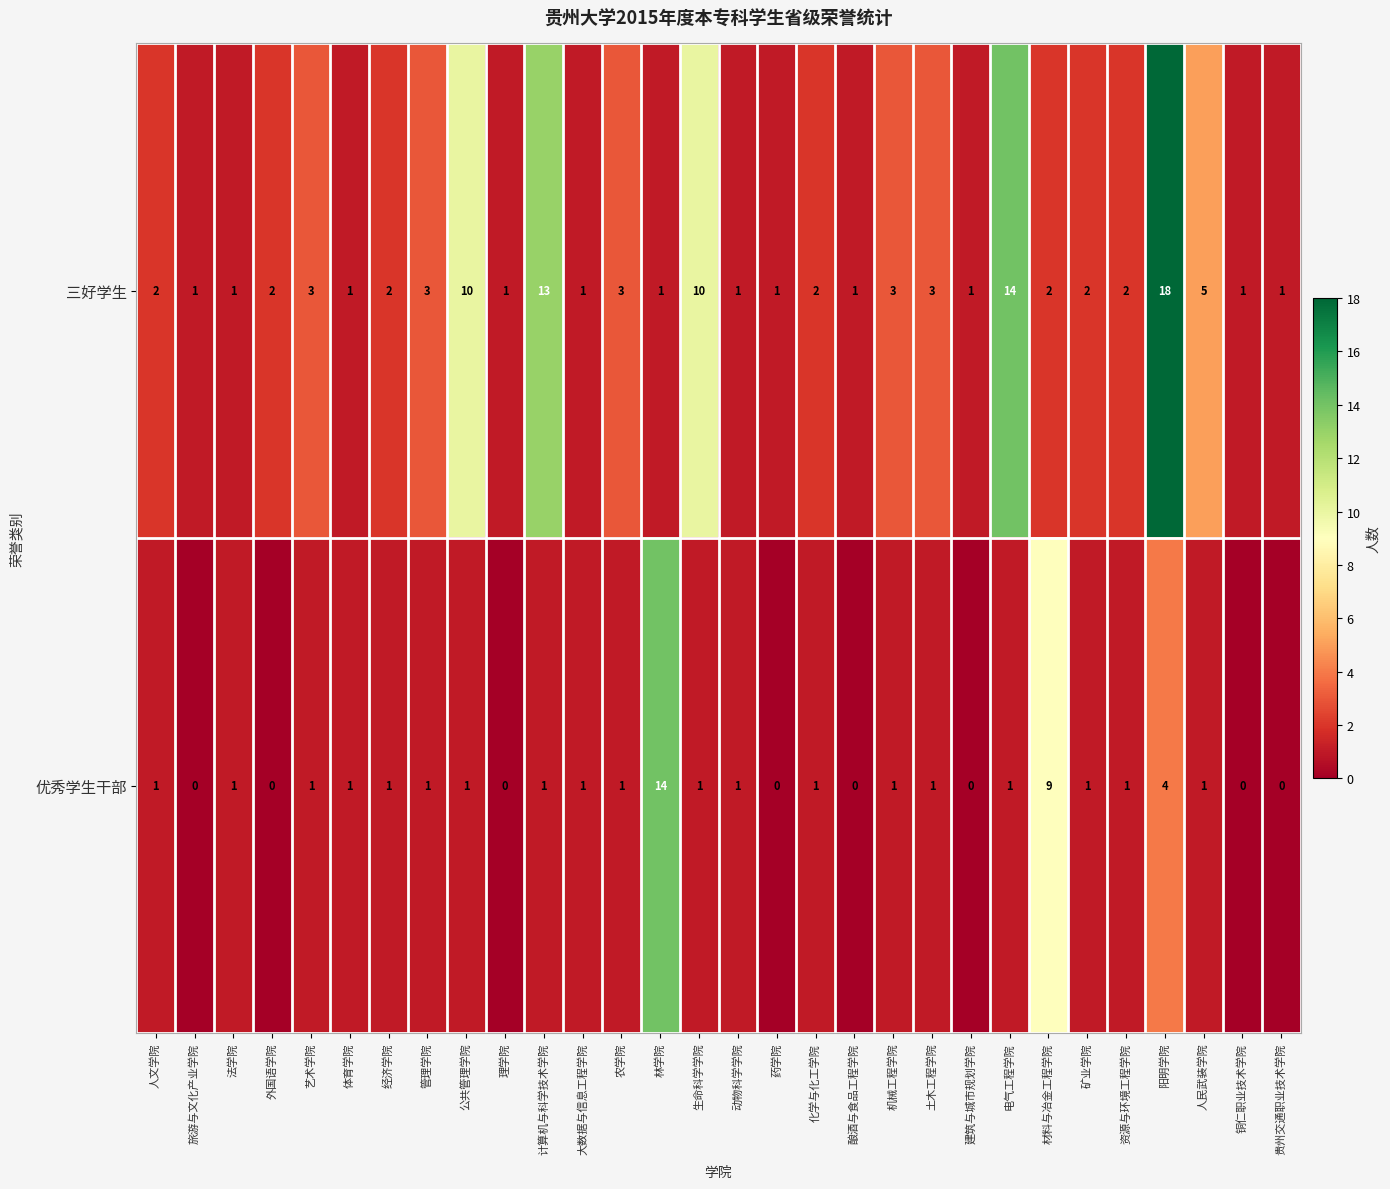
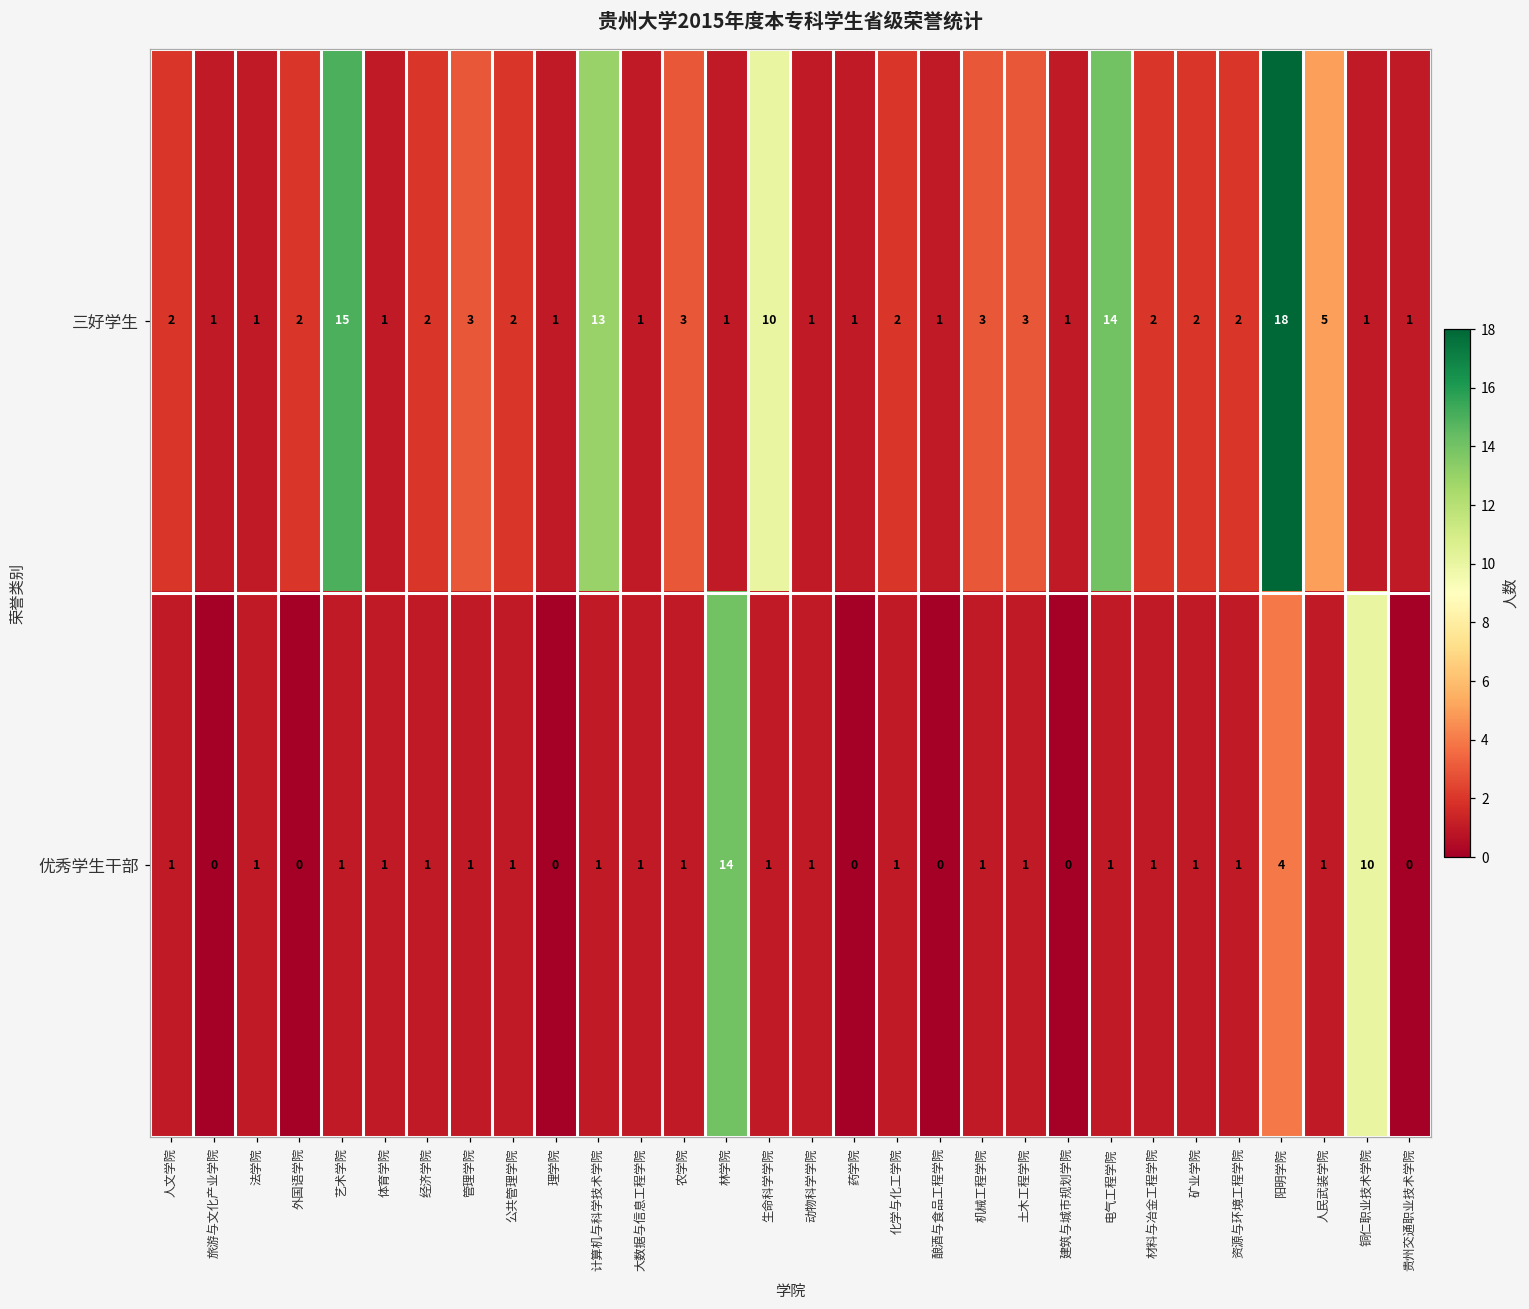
  {
    "三好学生": {
      "人文学院": 2,
      "旅游与文化产业学院": 1,
      "法学院": 1,
      "外国语学院": 2,
-     "艺术学院": 3,
+     "艺术学院": 15,
      "体育学院": 1,
      "经济学院": 2,
      "管理学院": 3,
-     "公共管理学院": 10,
+     "公共管理学院": 2,
      "理学院": 1,
      "计算机与科学技术学院": 13,
      "大数据与信息工程学院": 1,
      "农学院": 3,
      "林学院": 1,
      "生命科学学院": 10,
      "动物科学学院": 1,
      "药学院": 1,
      "化学与化工学院": 2,
      "酿酒与食品工程学院": 1,
      "机械工程学院": 3,
      "土木工程学院": 3,
      "建筑与城市规划学院": 1,
      "电气工程学院": 14,
      "材料与冶金工程学院": 2,
      "矿业学院": 2,
      "资源与环境工程学院": 2,
      "阳明学院": 18,
      "人民武装学院": 5,
      "铜仁职业技术学院": 1,
      "贵州交通职业技术学院": 1
    },
    "优秀学生干部": {
      "人文学院": 1,
      "旅游与文化产业学院": 0,
      "法学院": 1,
      "外国语学院": 0,
      "艺术学院": 1,
      "体育学院": 1,
      "经济学院": 1,
      "管理学院": 1,
      "公共管理学院": 1,
      "理学院": 0,
      "计算机与科学技术学院": 1,
      "大数据与信息工程学院": 1,
      "农学院": 1,
      "林学院": 14,
      "生命科学学院": 1,
      "动物科学学院": 1,
      "药学院": 0,
      "化学与化工学院": 1,
      "酿酒与食品工程学院": 0,
      "机械工程学院": 1,
      "土木工程学院": 1,
      "建筑与城市规划学院": 0,
      "电气工程学院": 1,
-     "材料与冶金工程学院": 9,
+     "材料与冶金工程学院": 1,
      "矿业学院": 1,
      "资源与环境工程学院": 1,
      "阳明学院": 4,
      "人民武装学院": 1,
-     "铜仁职业技术学院": 0,
+     "铜仁职业技术学院": 10,
      "贵州交通职业技术学院": 0
    }
  }
